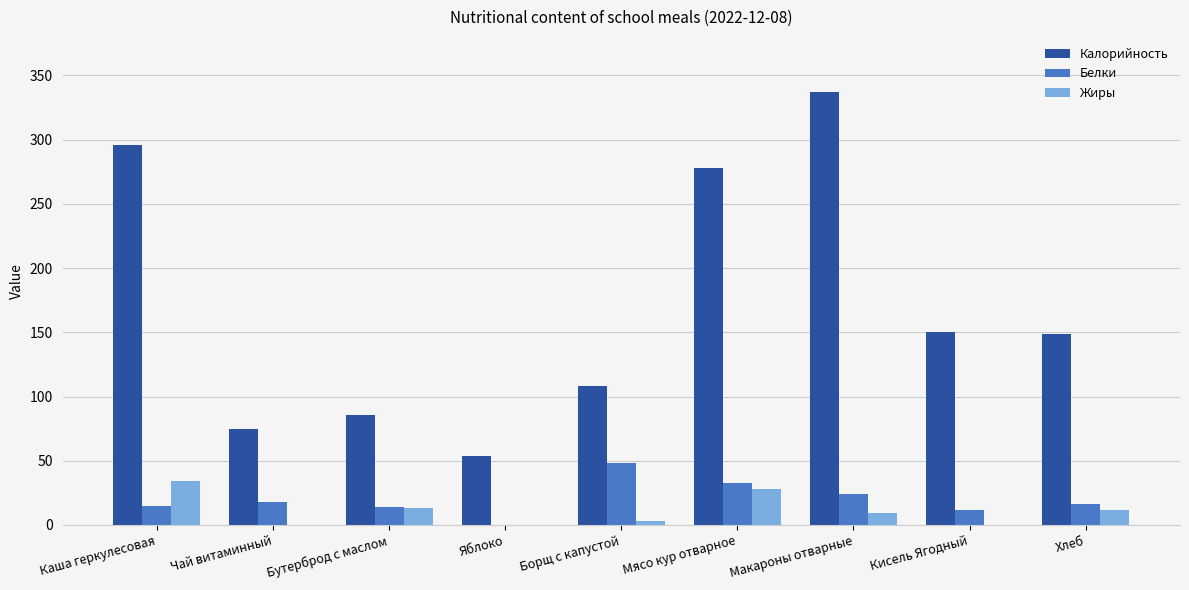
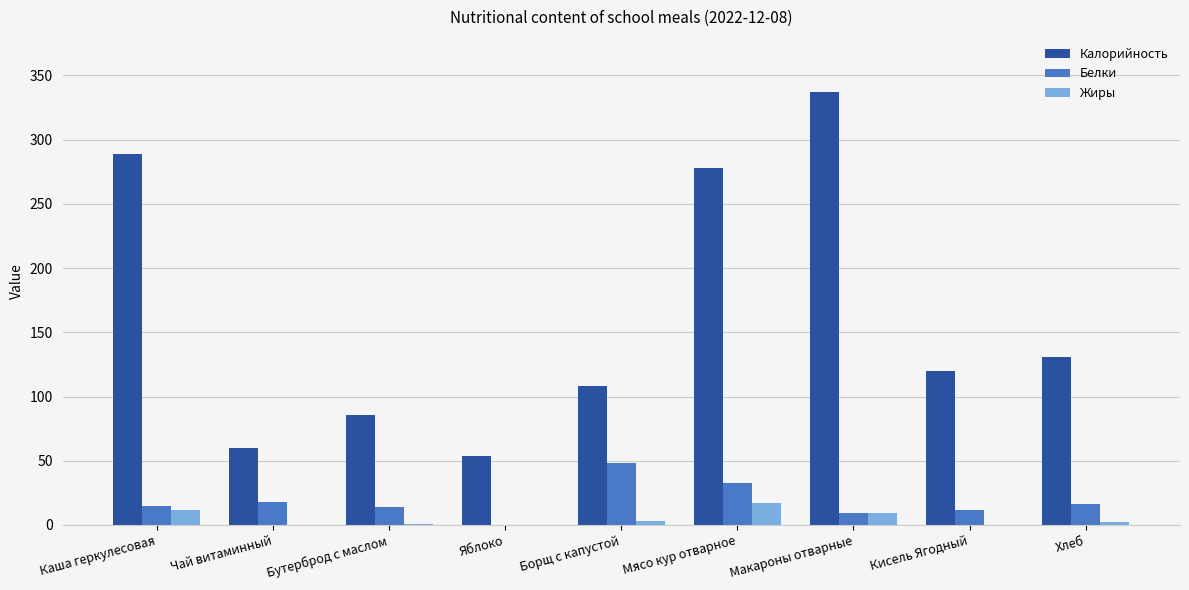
  {
    "Калорийность": {
-     "Каша геркулесовая": 296,
-     "Чай витаминный": 75,
+     "Каша геркулесовая": 289,
+     "Чай витаминный": 60,
      "Бутерброд с маслом": 86,
      "Яблоко": 54,
      "Борщ с капустой": 108,
      "Мясо кур отварное": 278,
      "Макароны отварные": 337,
-     "Кисель Ягодный": 150,
-     "Хлеб": 149
+     "Кисель Ягодный": 120,
+     "Хлеб": 131
    },
    "Белки": {
      "Каша геркулесовая": 15,
      "Чай витаминный": 18,
      "Бутерброд с маслом": 14,
      "Яблоко": 0,
      "Борщ с капустой": 48,
      "Мясо кур отварное": 33,
-     "Макароны отварные": 24,
+     "Макароны отварные": 9,
      "Кисель Ягодный": 12,
      "Хлеб": 16
    },
    "Жиры": {
-     "Каша геркулесовая": 35,
+     "Каша геркулесовая": 12,
      "Чай витаминный": 0,
-     "Бутерброд с маслом": 13,
+     "Бутерброд с маслом": 1,
      "Яблоко": 0,
      "Борщ с капустой": 3,
-     "Мясо кур отварное": 28,
+     "Мясо кур отварное": 17,
      "Макароны отварные": 9,
      "Кисель Ягодный": 0,
-     "Хлеб": 12
+     "Хлеб": 2
    }
  }
